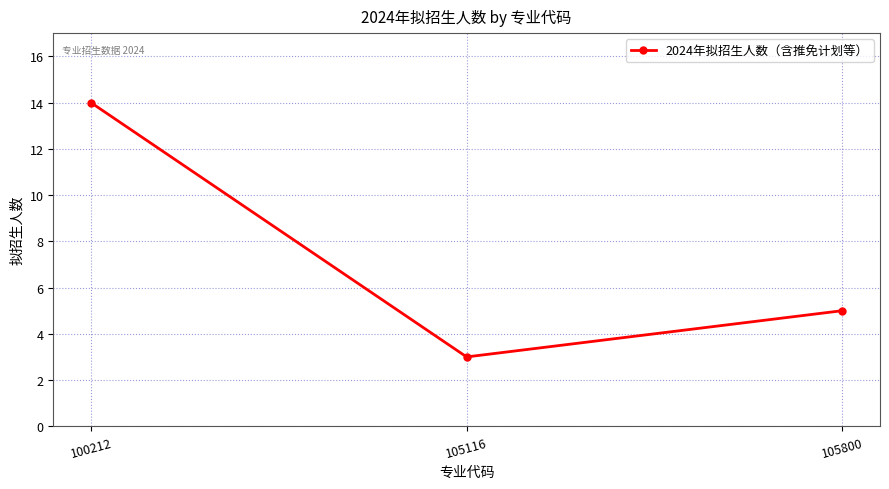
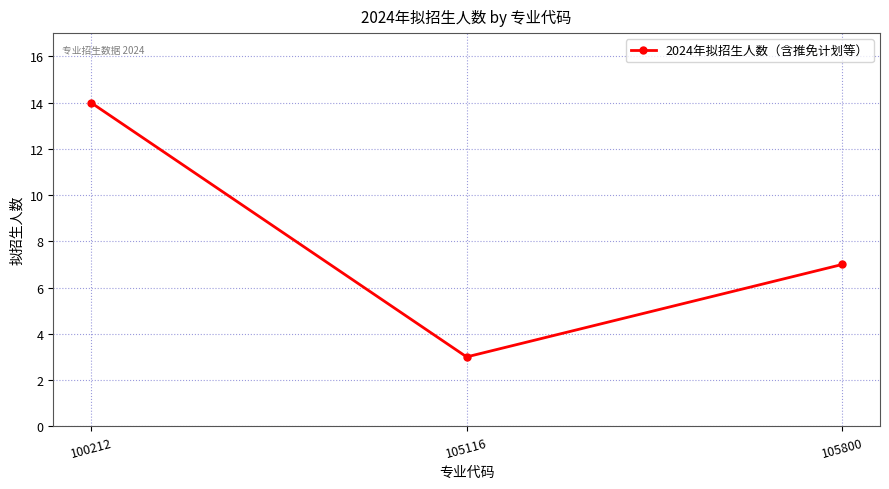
  {
    "100212": 14,
    "105116": 3,
-   "105800": 5
+   "105800": 7
  }
